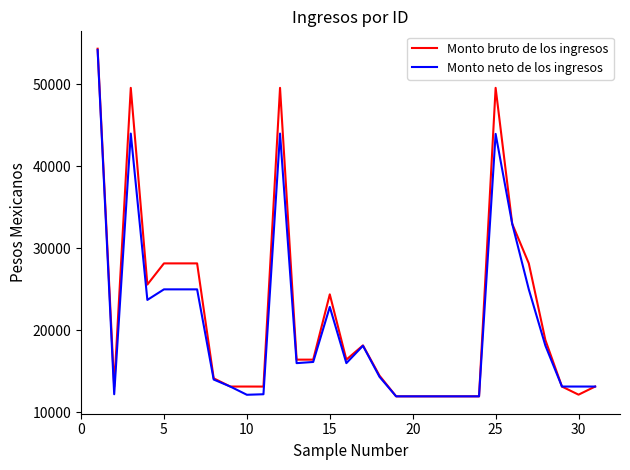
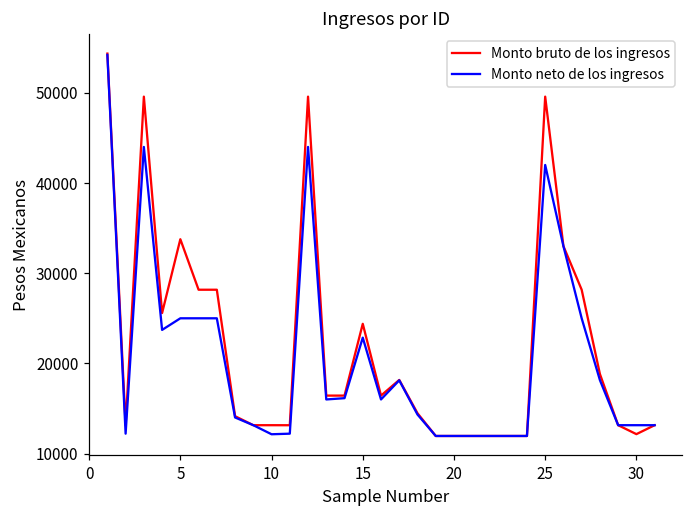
  {
    "Monto bruto de los ingresos": {
-     "5": 28000,
+     "5": 34000,
      "10": 13000,
      "15": 24000,
      "25": 50000,
      "30": 12000
    },
    "Monto neto de los ingresos": {
      "5": 25000,
      "10": 12000,
      "15": 23000,
-     "25": 44000,
+     "25": 42000,
      "30": 13000
    }
  }
